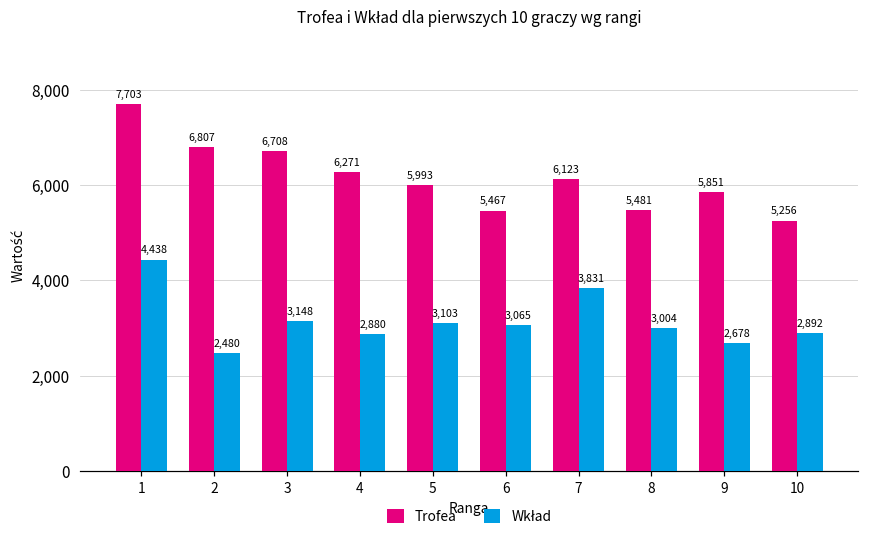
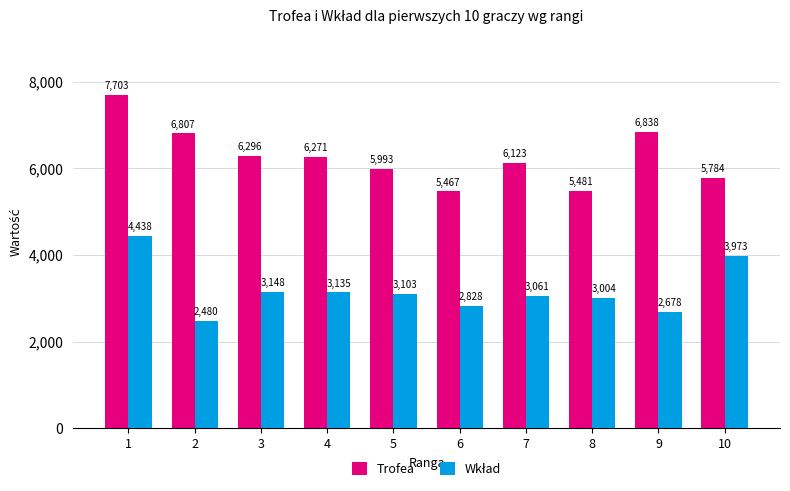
  {
    "Trofea": {
      "1": "7,703",
      "2": "6,807",
-     "3": "6,708",
+     "3": "6,296",
      "4": "6,271",
      "5": "5,993",
      "6": "5,467",
      "7": "6,123",
      "8": "5,481",
-     "9": "5,851",
-     "10": "5,256"
+     "9": "6,838",
+     "10": "5,784"
    },
    "Wkład": {
      "1": "4,438",
      "2": "2,480",
      "3": "3,148",
-     "4": "2,880",
+     "4": "3,135",
      "5": "3,103",
-     "6": "3,065",
-     "7": "3,831",
+     "6": "2,828",
+     "7": "3,061",
      "8": "3,004",
      "9": "2,678",
-     "10": "2,892"
+     "10": "3,973"
    }
  }
